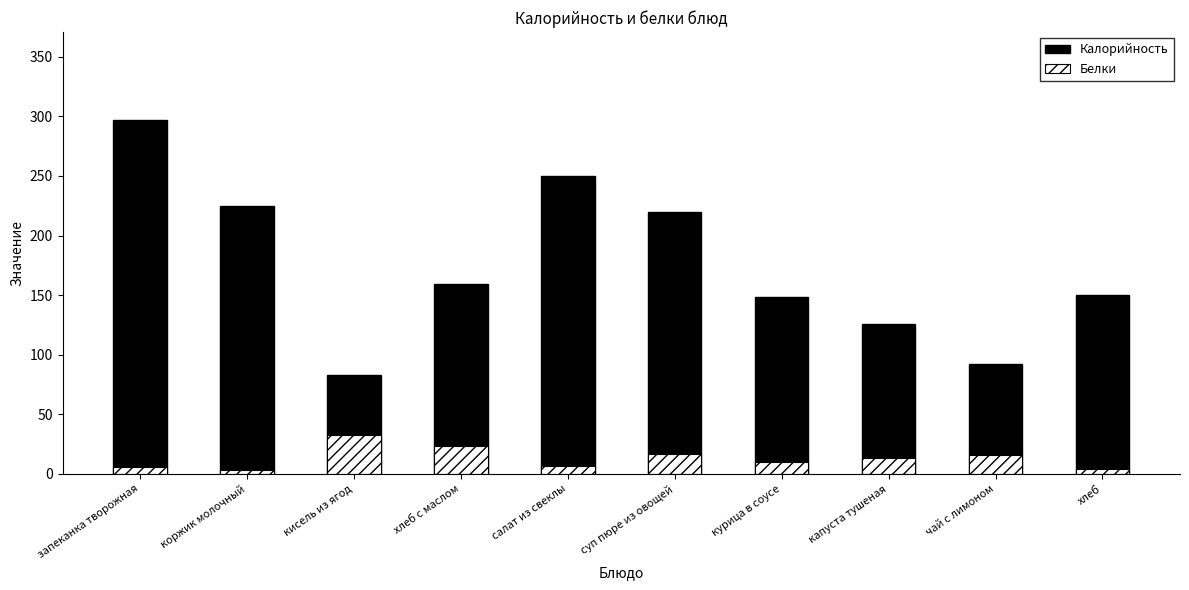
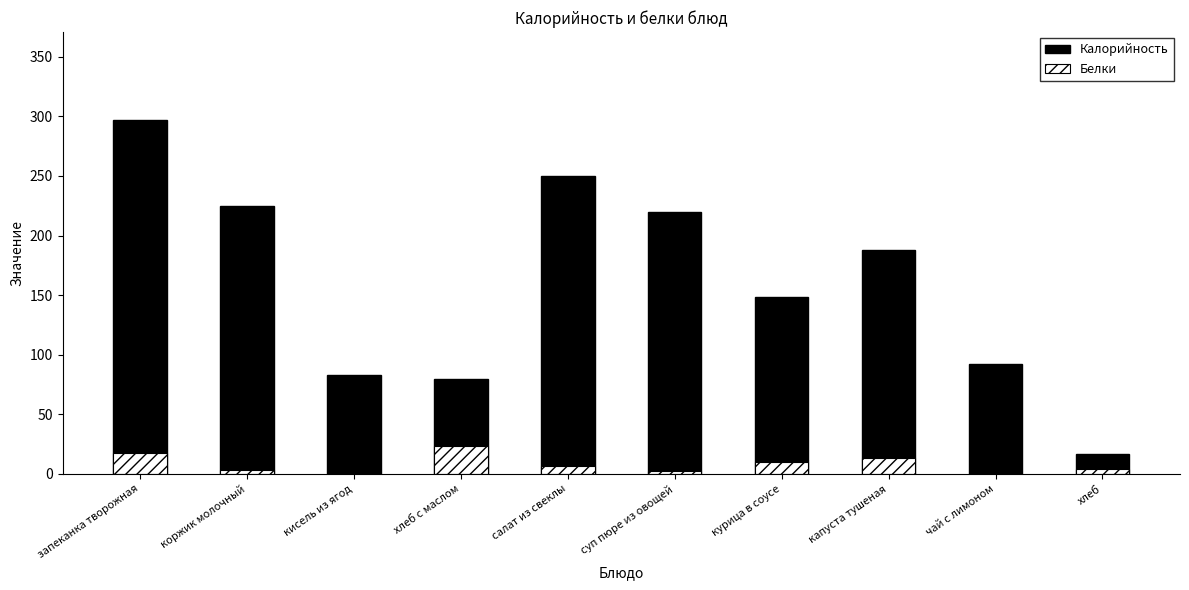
  {
    "Калорийность": {
      "запеканка творожная": 297,
      "коржик молочный": 225,
      "кисель из ягод": 83,
-     "хлеб с маслом": 160,
+     "хлеб с маслом": 80,
      "салат из свеклы": 250,
      "суп пюре из овощей": 220,
      "курица в соусе": 148,
-     "капуста тушеная": 126,
+     "капуста тушеная": 188,
      "чай с лимоном": 92,
-     "хлеб": 150
+     "хлеб": 17
    },
    "Белки": {
-     "запеканка творожная": 6,
-     "кисель из ягод": 33,
-     "суп пюре из овощей": 17,
-     "чай с лимоном": 16
+     "запеканка творожная": 17,
+     "кисель из ягод": 0,
+     "суп пюре из овощей": 3,
+     "чай с лимоном": 0
    }
  }
